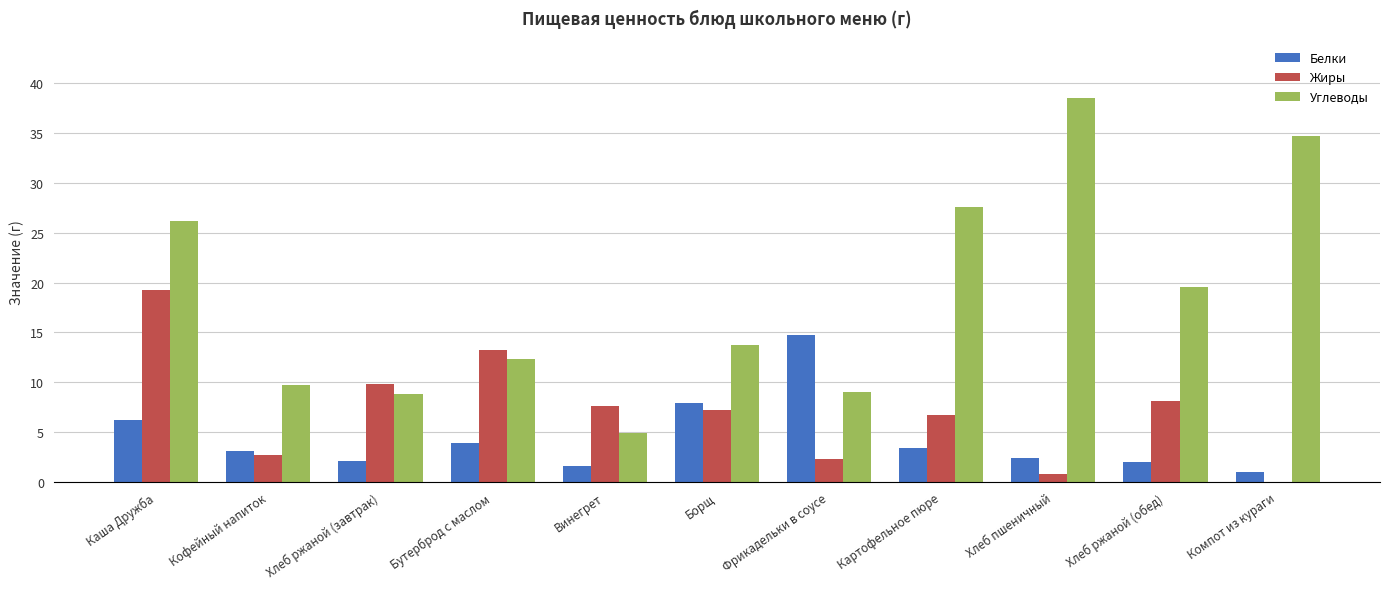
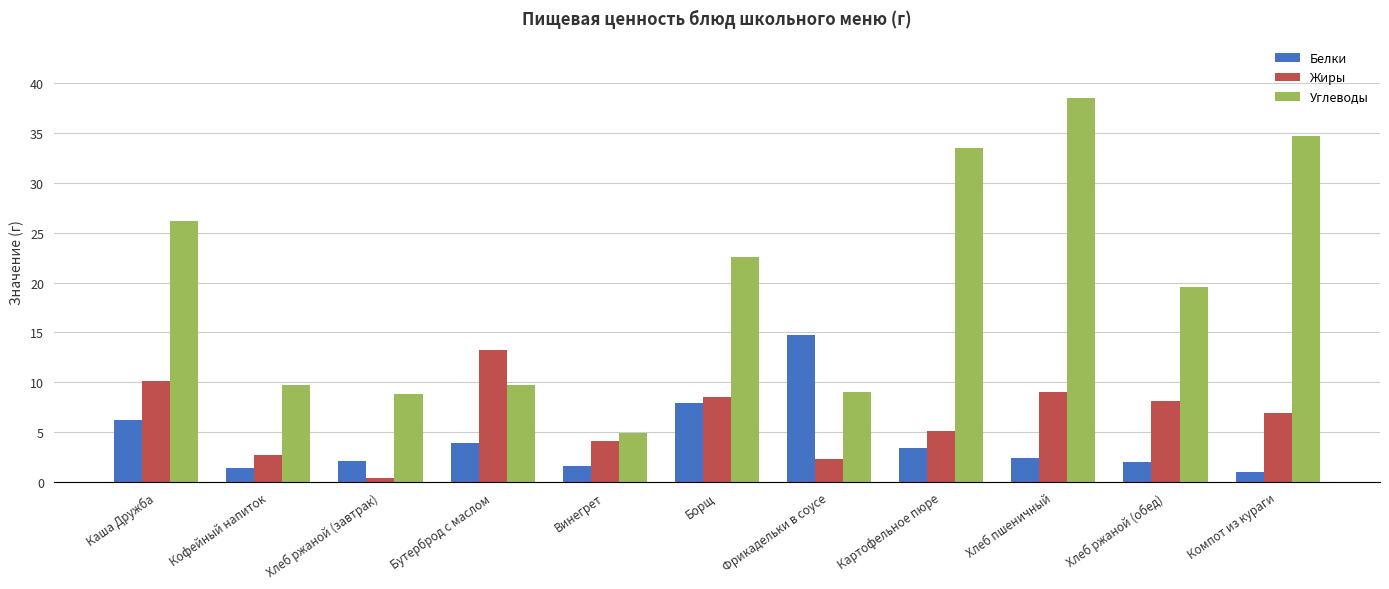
  {
    "Белки": {
      "Каша Дружба": 6,
-     "Кофейный напиток": 3,
+     "Кофейный напиток": 1,
      "Хлеб ржаной (завтрак)": 2,
      "Бутерброд с маслом": 4,
      "Винегрет": 2,
      "Борщ": 8,
      "Фрикадельки в соусе": 15,
      "Картофельное пюре": 3,
      "Хлеб пшеничный": 2,
      "Хлеб ржаной (обед)": 2,
      "Компот из кураги": 1
    },
    "Жиры": {
-     "Каша Дружба": 19,
+     "Каша Дружба": 10,
      "Кофейный напиток": 3,
-     "Хлеб ржаной (завтрак)": 10,
+     "Хлеб ржаной (завтрак)": 0,
      "Бутерброд с маслом": 13,
-     "Винегрет": 8,
-     "Борщ": 7,
+     "Винегрет": 4,
+     "Борщ": 9,
      "Фрикадельки в соусе": 2,
-     "Картофельное пюре": 7,
-     "Хлеб пшеничный": 1,
+     "Картофельное пюре": 5,
+     "Хлеб пшеничный": 9,
      "Хлеб ржаной (обед)": 8,
-     "Компот из кураги": 0
+     "Компот из кураги": 7
    },
    "Углеводы": {
      "Каша Дружба": 26,
      "Кофейный напиток": 10,
      "Хлеб ржаной (завтрак)": 9,
-     "Бутерброд с маслом": 12,
+     "Бутерброд с маслом": 10,
      "Винегрет": 5,
-     "Борщ": 14,
+     "Борщ": 23,
      "Фрикадельки в соусе": 9,
-     "Картофельное пюре": 28,
+     "Картофельное пюре": 34,
      "Хлеб пшеничный": 38,
      "Хлеб ржаной (обед)": 20,
      "Компот из кураги": 35
    }
  }
